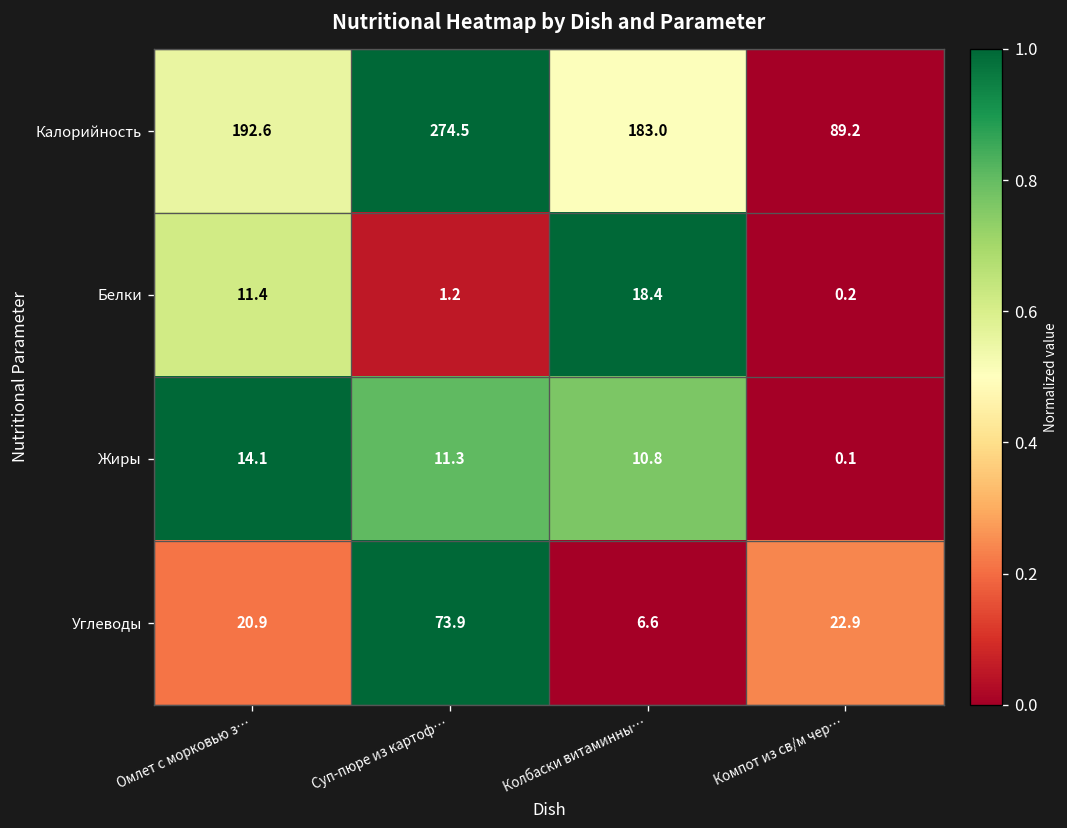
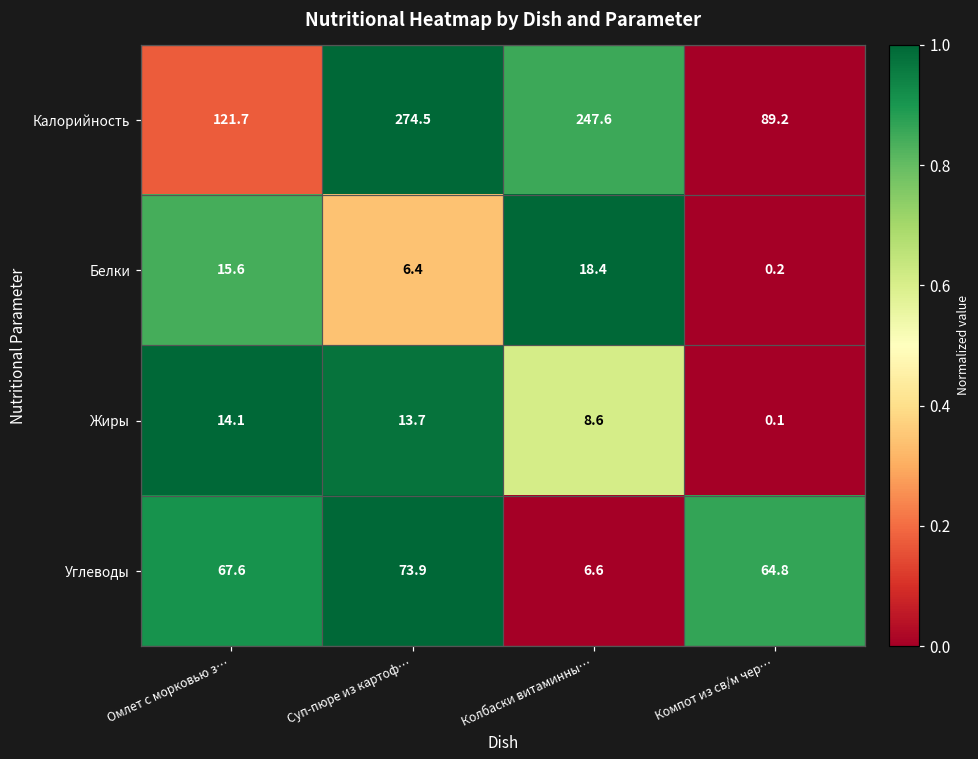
  {
    "Калорийность": {
-     "Омлет с морковью з…": 192.6,
+     "Омлет с морковью з…": 121.7,
      "Суп-пюре из картоф…": 274.5,
-     "Колбаски витаминны…": 183.0,
+     "Колбаски витаминны…": 247.6,
      "Компот из св/м чер…": 89.2
    },
    "Белки": {
-     "Омлет с морковью з…": 11.4,
-     "Суп-пюре из картоф…": 1.2,
+     "Омлет с морковью з…": 15.6,
+     "Суп-пюре из картоф…": 6.4,
      "Колбаски витаминны…": 18.4,
      "Компот из св/м чер…": 0.2
    },
    "Жиры": {
      "Омлет с морковью з…": 14.1,
-     "Суп-пюре из картоф…": 11.3,
-     "Колбаски витаминны…": 10.8,
+     "Суп-пюре из картоф…": 13.7,
+     "Колбаски витаминны…": 8.6,
      "Компот из св/м чер…": 0.1
    },
    "Углеводы": {
-     "Омлет с морковью з…": 20.9,
+     "Омлет с морковью з…": 67.6,
      "Суп-пюре из картоф…": 73.9,
      "Колбаски витаминны…": 6.6,
-     "Компот из св/м чер…": 22.9
+     "Компот из св/м чер…": 64.8
    }
  }
